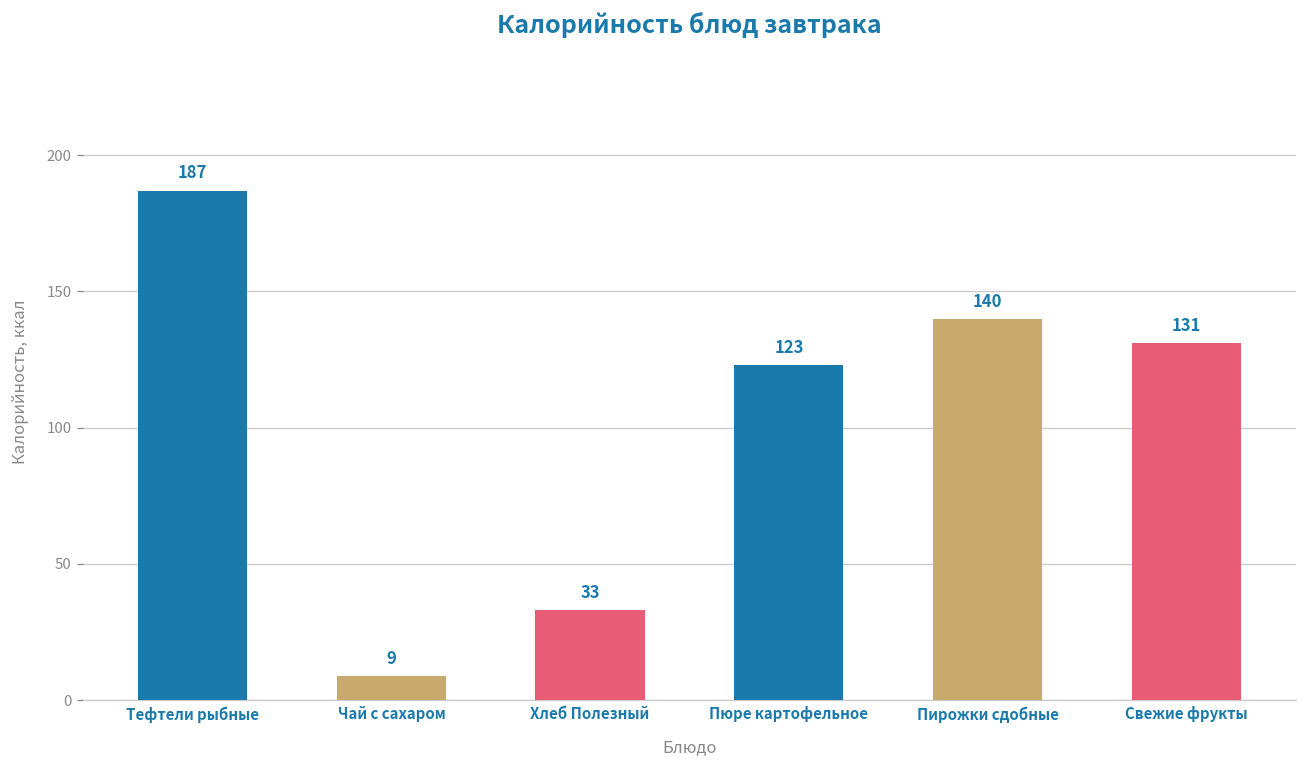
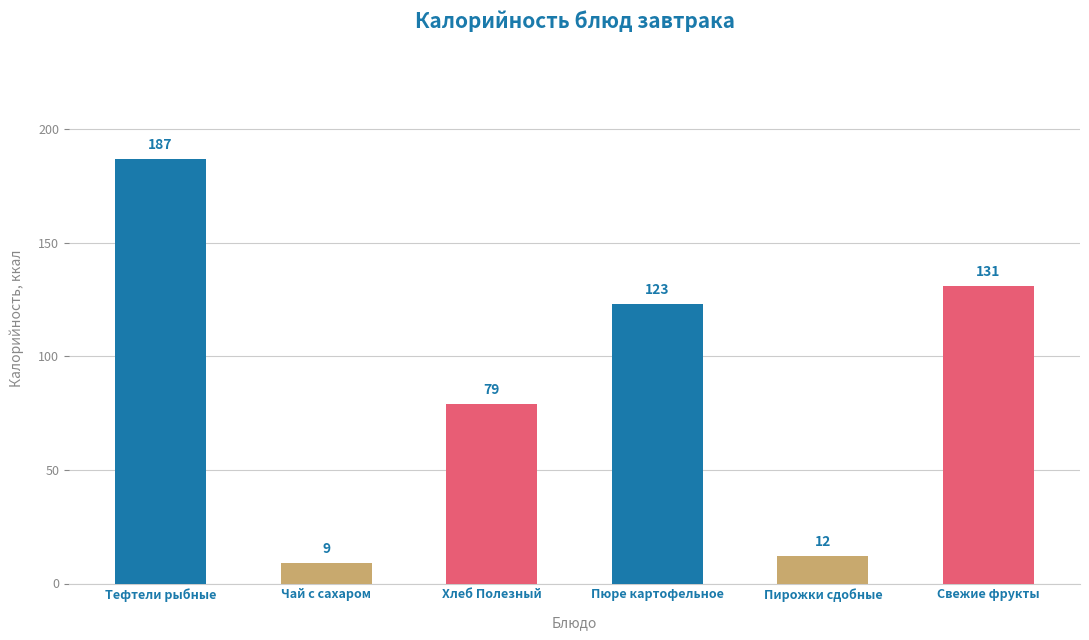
  {
    "Тефтели рыбные": 187,
    "Чай с сахаром": 9,
-   "Хлеб Полезный": 33,
+   "Хлеб Полезный": 79,
    "Пюре картофельное": 123,
-   "Пирожки сдобные": 140,
+   "Пирожки сдобные": 12,
    "Свежие фрукты": 131
  }
